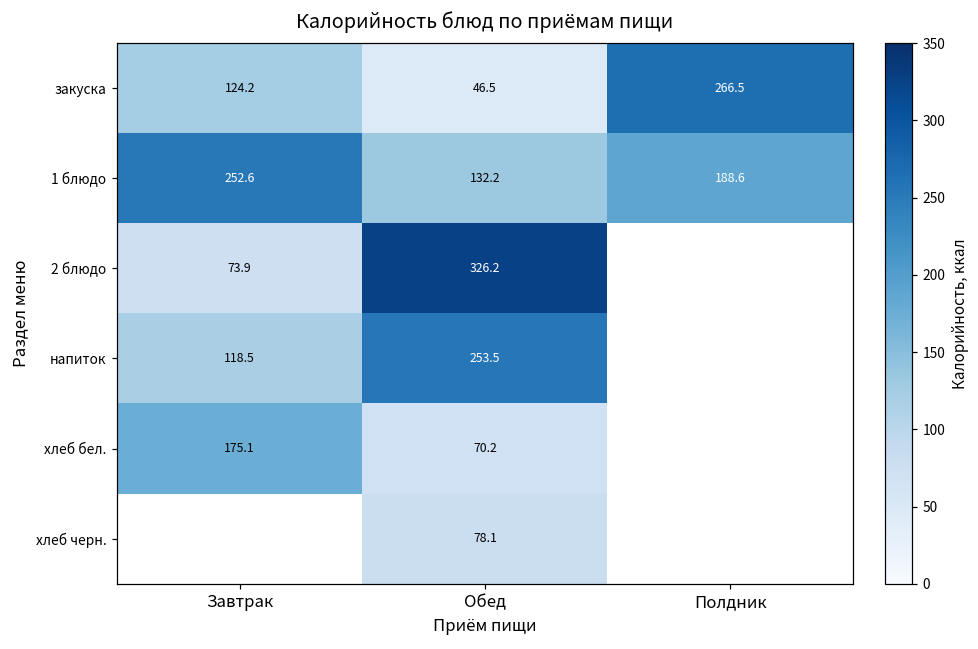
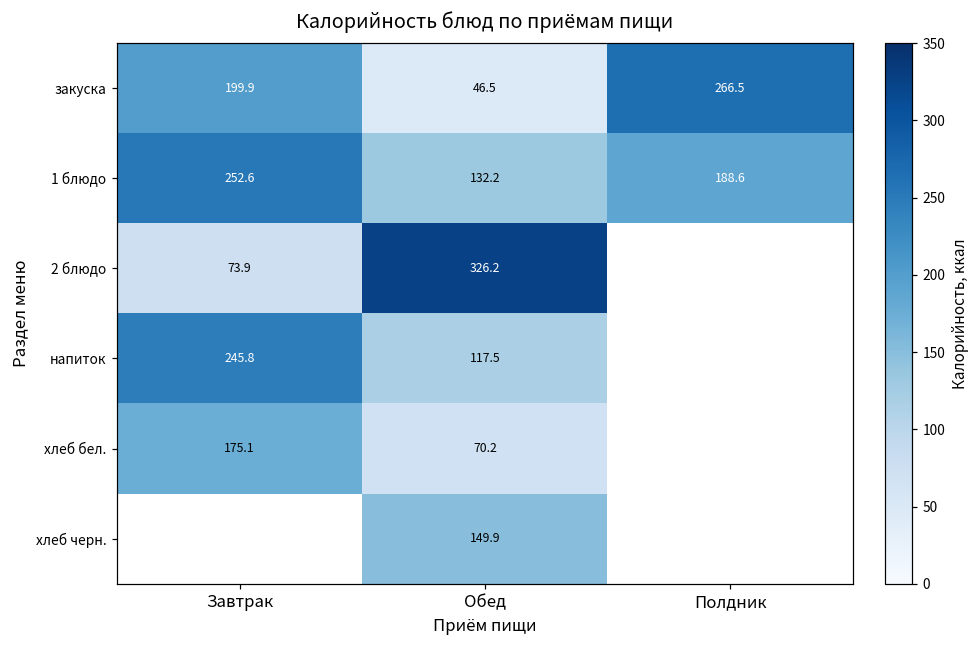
  {
    "закуска": {
-     "Завтрак": 124.2,
+     "Завтрак": 199.9,
      "Обед": 46.5,
      "Полдник": 266.5
    },
    "1 блюдо": {
      "Завтрак": 252.6,
      "Обед": 132.2,
      "Полдник": 188.6
    },
    "2 блюдо": {
      "Завтрак": 73.9,
      "Обед": 326.2
    },
    "напиток": {
-     "Завтрак": 118.5,
-     "Обед": 253.5
+     "Завтрак": 245.8,
+     "Обед": 117.5
    },
    "хлеб бел.": {
      "Завтрак": 175.1,
      "Обед": 70.2
    },
    "хлеб черн.": {
-     "Обед": 78.1
+     "Обед": 149.9
    }
  }
